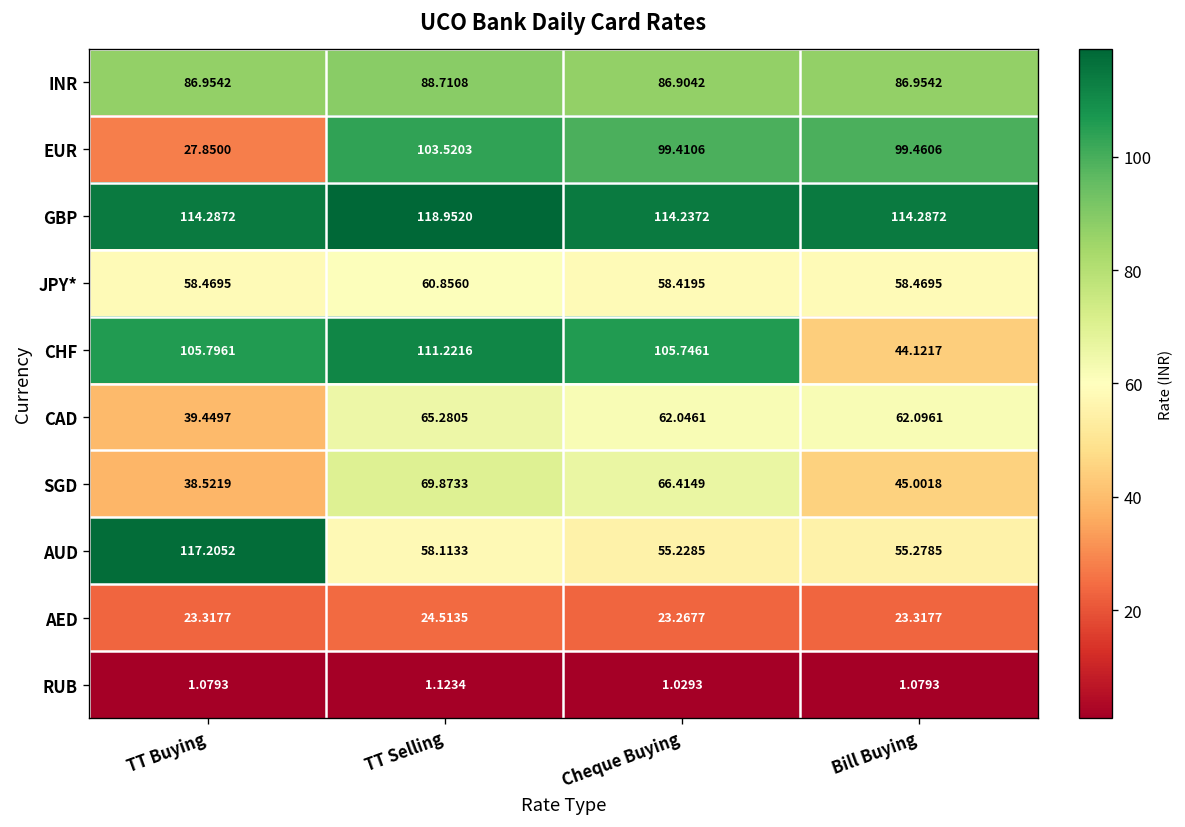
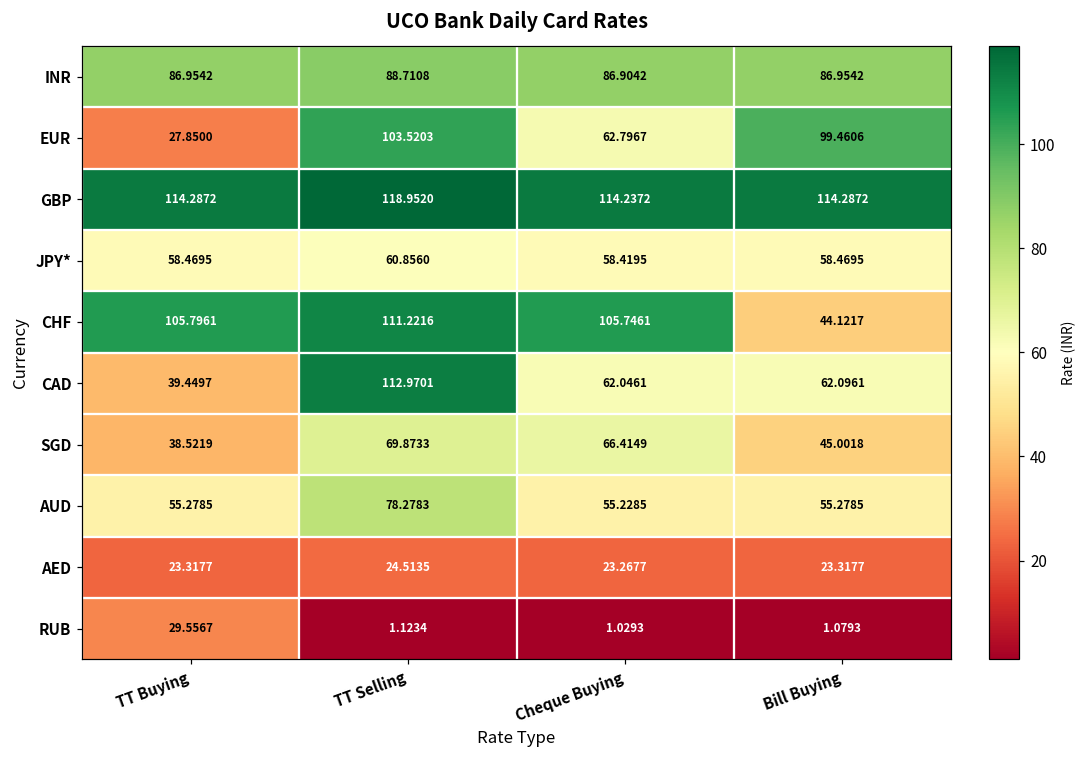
  {
    "INR": {
      "TT Buying": 86.9542,
      "TT Selling": 88.7108,
      "Cheque Buying": 86.9042,
      "Bill Buying": 86.9542
    },
    "EUR": {
      "TT Buying": 27.8500,
      "TT Selling": 103.5203,
-     "Cheque Buying": 99.4106,
+     "Cheque Buying": 62.7967,
      "Bill Buying": 99.4606
    },
    "GBP": {
      "TT Buying": 114.2872,
      "TT Selling": 118.9520,
      "Cheque Buying": 114.2372,
      "Bill Buying": 114.2872
    },
    "JPY*": {
      "TT Buying": 58.4695,
      "TT Selling": 60.8560,
      "Cheque Buying": 58.4195,
      "Bill Buying": 58.4695
    },
    "CHF": {
      "TT Buying": 105.7961,
      "TT Selling": 111.2216,
      "Cheque Buying": 105.7461,
      "Bill Buying": 44.1217
    },
    "CAD": {
      "TT Buying": 39.4497,
-     "TT Selling": 65.2805,
+     "TT Selling": 112.9701,
      "Cheque Buying": 62.0461,
      "Bill Buying": 62.0961
    },
    "SGD": {
      "TT Buying": 38.5219,
      "TT Selling": 69.8733,
      "Cheque Buying": 66.4149,
      "Bill Buying": 45.0018
    },
    "AUD": {
-     "TT Buying": 117.2052,
-     "TT Selling": 58.1133,
+     "TT Buying": 55.2785,
+     "TT Selling": 78.2783,
      "Cheque Buying": 55.2285,
      "Bill Buying": 55.2785
    },
    "AED": {
      "TT Buying": 23.3177,
      "TT Selling": 24.5135,
      "Cheque Buying": 23.2677,
      "Bill Buying": 23.3177
    },
    "RUB": {
-     "TT Buying": 1.0793,
+     "TT Buying": 29.5567,
      "TT Selling": 1.1234,
      "Cheque Buying": 1.0293,
      "Bill Buying": 1.0793
    }
  }
